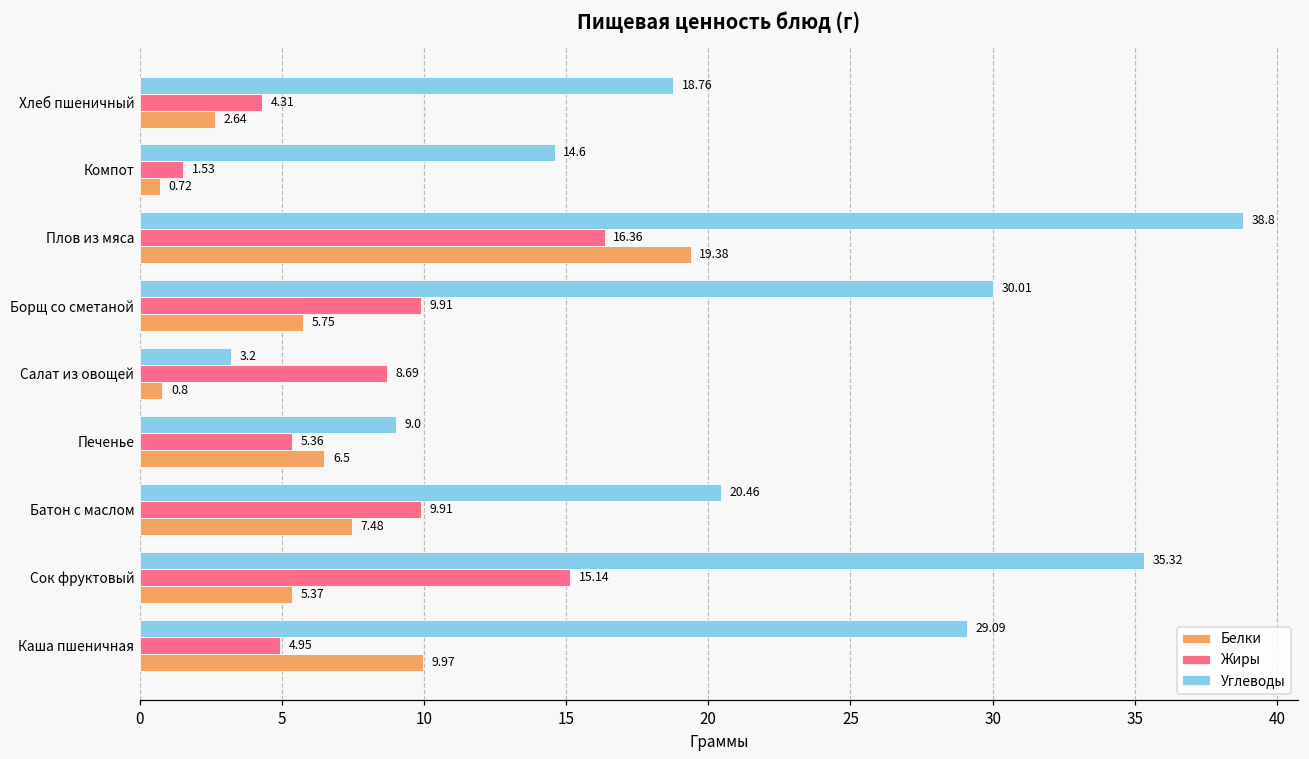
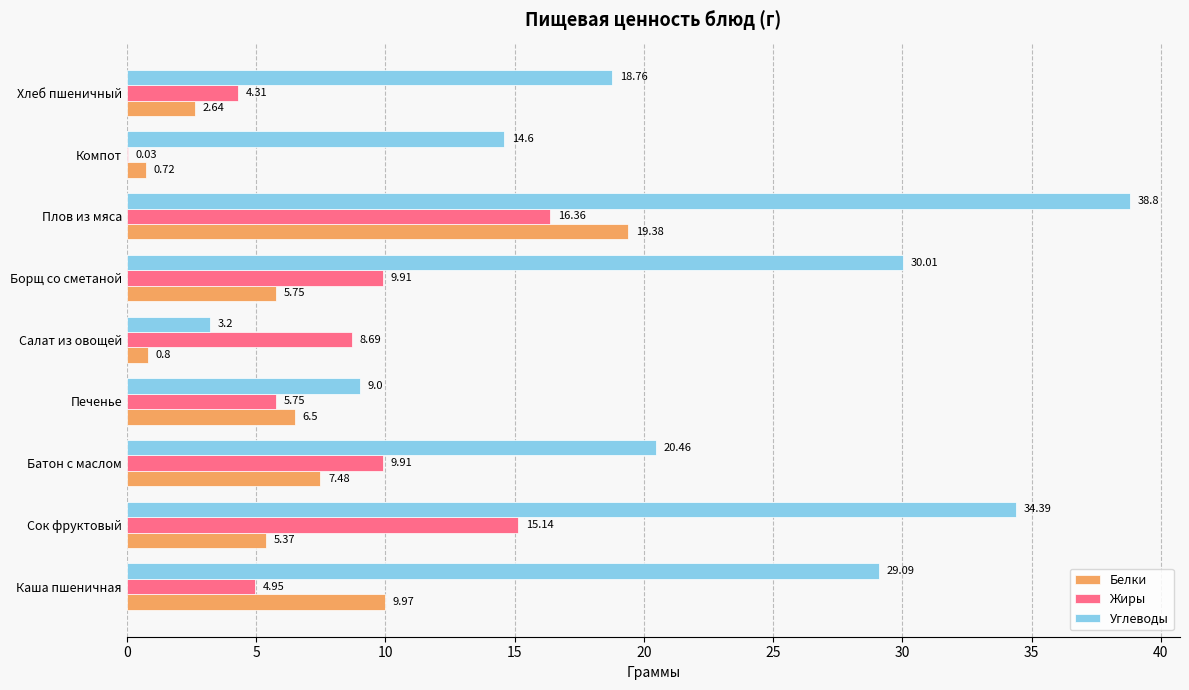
  {
    "Белки": {
      "Хлеб пшеничный": 2.64,
      "Компот": 0.72,
      "Плов из мяса": 19.38,
      "Борщ со сметаной": 5.75,
      "Салат из овощей": 0.8,
      "Печенье": 6.5,
      "Батон с маслом": 7.48,
      "Сок фруктовый": 5.37,
      "Каша пшеничная": 9.97
    },
    "Жиры": {
      "Хлеб пшеничный": 4.31,
-     "Компот": 1.53,
+     "Компот": 0.03,
      "Плов из мяса": 16.36,
      "Борщ со сметаной": 9.91,
      "Салат из овощей": 8.69,
-     "Печенье": 5.36,
+     "Печенье": 5.75,
      "Батон с маслом": 9.91,
      "Сок фруктовый": 15.14,
      "Каша пшеничная": 4.95
    },
    "Углеводы": {
      "Хлеб пшеничный": 18.76,
      "Компот": 14.6,
      "Плов из мяса": 38.8,
      "Борщ со сметаной": 30.01,
      "Салат из овощей": 3.2,
      "Печенье": 9.0,
      "Батон с маслом": 20.46,
-     "Сок фруктовый": 35.32,
+     "Сок фруктовый": 34.39,
      "Каша пшеничная": 29.09
    }
  }
